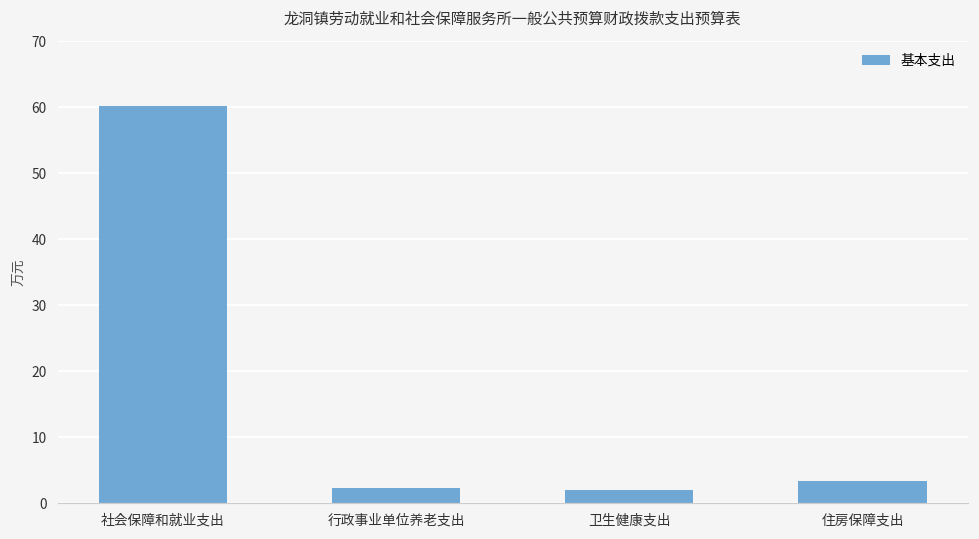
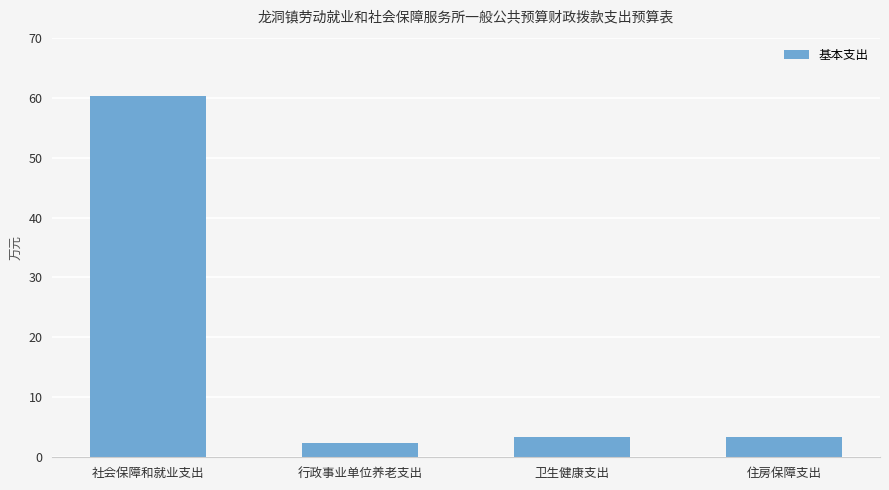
  {
    "社会保障和就业支出": 60,
    "行政事业单位养老支出": 2,
-   "卫生健康支出": 2,
+   "卫生健康支出": 3,
    "住房保障支出": 3
  }
